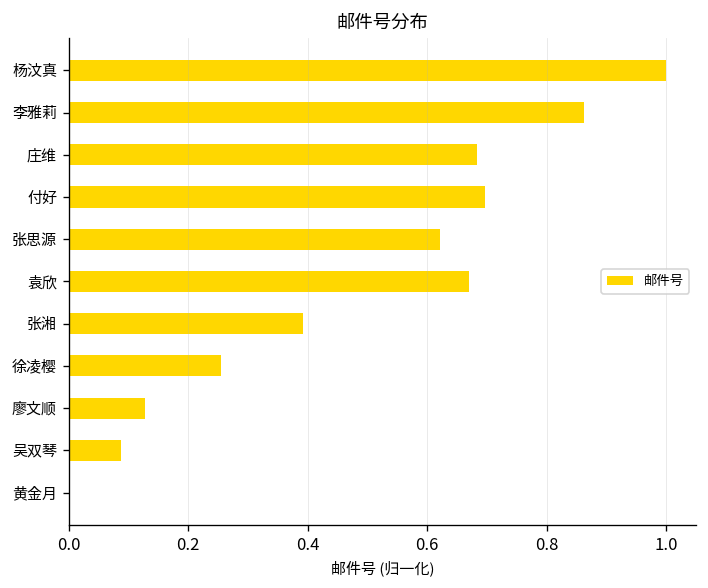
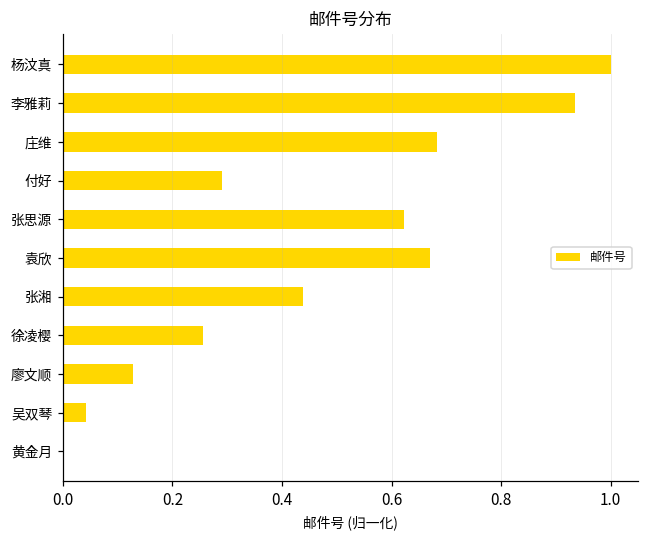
  {
    "杨汶真": 1.00,
-   "李雅莉": 0.86,
+   "李雅莉": 0.94,
    "庄维": 0.68,
-   "付好": 0.70,
+   "付好": 0.29,
    "张思源": 0.62,
    "袁欣": 0.67,
-   "张湘": 0.39,
+   "张湘": 0.44,
    "徐凌樱": 0.25,
    "廖文顺": 0.13,
-   "吴双琴": 0.09,
+   "吴双琴": 0.04,
    "黄金月": 0.00
  }
